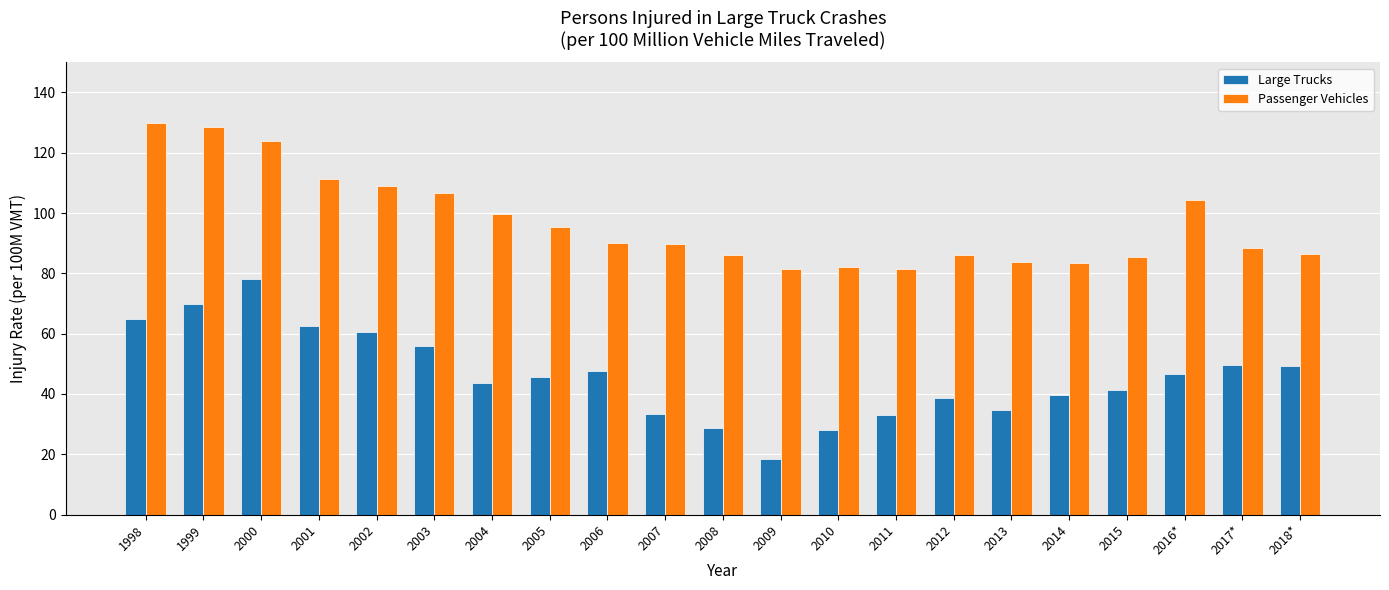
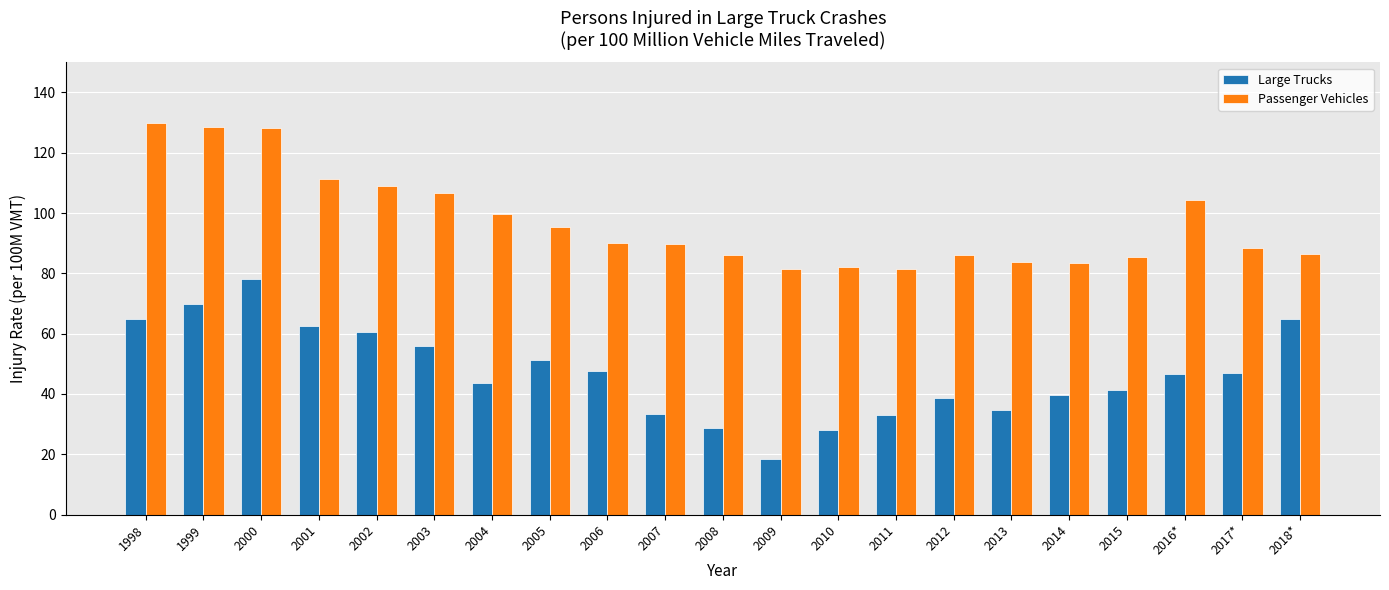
  {
    "Large Trucks": {
      "1998": 65,
      "1999": 70,
      "2000": 78,
      "2001": 63,
      "2002": 60,
      "2003": 56,
      "2004": 44,
-     "2005": 46,
+     "2005": 51,
      "2006": 48,
      "2007": 33,
      "2008": 29,
      "2009": 19,
      "2010": 28,
      "2011": 33,
      "2012": 39,
      "2013": 35,
      "2014": 40,
      "2015": 41,
      "2016*": 47,
-     "2017*": 50,
-     "2018*": 49
+     "2017*": 47,
+     "2018*": 65
    },
    "Passenger Vehicles": {
      "1998": 130,
      "1999": 129,
-     "2000": 124,
+     "2000": 128,
      "2001": 111,
      "2002": 109,
      "2003": 107,
      "2004": 100,
      "2005": 96,
      "2006": 90,
      "2007": 90,
      "2008": 86,
      "2009": 82,
      "2010": 82,
      "2011": 81,
      "2012": 86,
      "2013": 84,
      "2014": 84,
      "2015": 85,
      "2016*": 104,
      "2017*": 89,
      "2018*": 86
    }
  }
